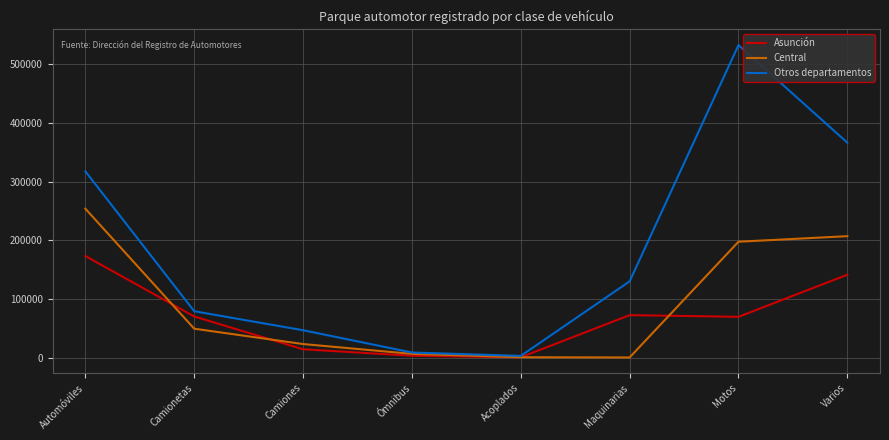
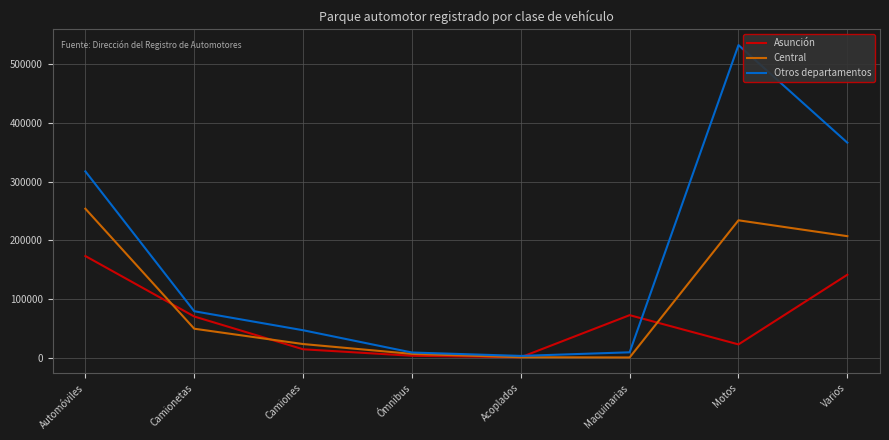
  {
    "Asunción": {
      "Automóviles": 170000,
      "Camionetas": 70000,
      "Camiones": 10000,
      "Maquinarias": 70000,
-     "Motos": 70000,
+     "Motos": 20000,
      "Varios": 140000
    },
    "Central": {
      "Automóviles": 250000,
      "Camionetas": 50000,
      "Camiones": 20000,
      "Maquinarias": 0,
-     "Motos": 200000,
+     "Motos": 230000,
      "Varios": 210000
    },
    "Otros departamentos": {
      "Automóviles": 320000,
      "Camionetas": 80000,
      "Camiones": 50000,
-     "Maquinarias": 130000,
+     "Maquinarias": 10000,
      "Motos": 530000,
      "Varios": 370000
    }
  }
